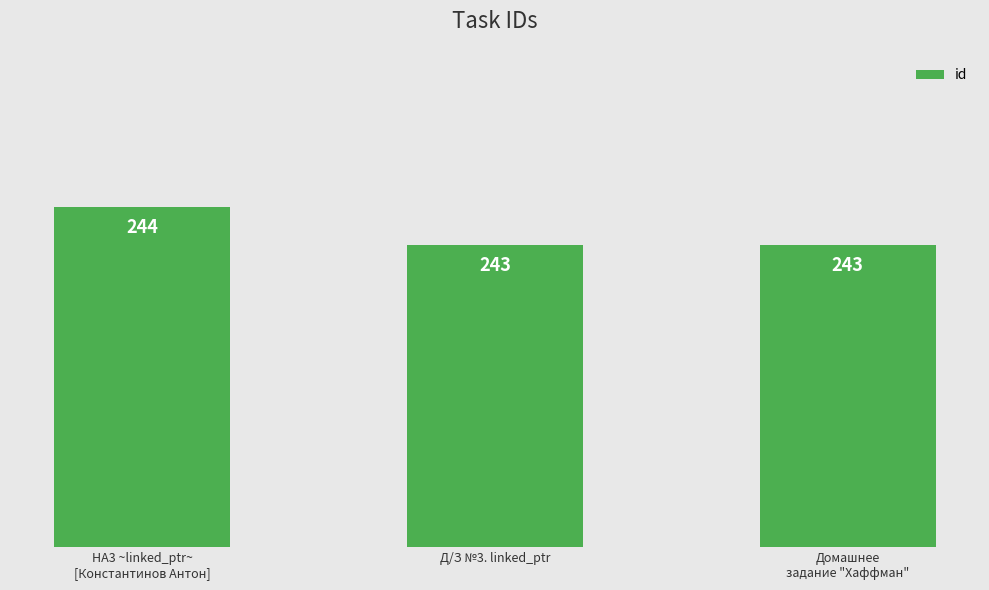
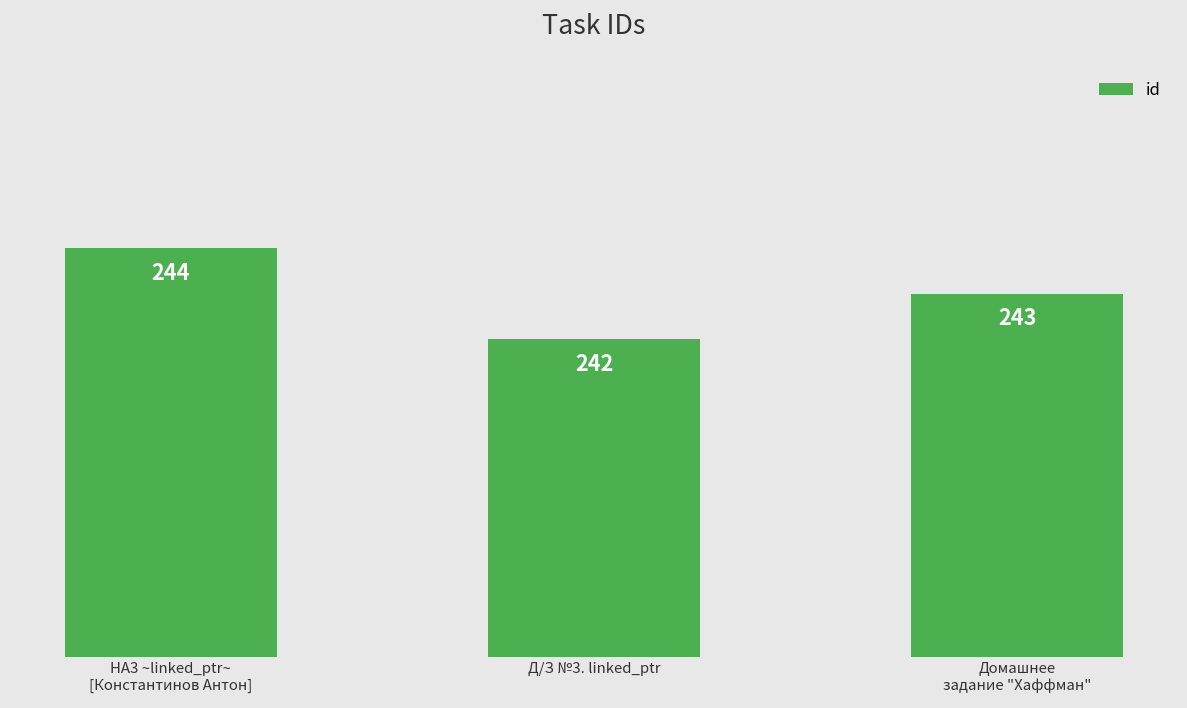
  {
    "HA3 ~linked_ptr~ [Константинов Антон]": 244,
-   "Д/З №3. linked_ptr": 243,
+   "Д/З №3. linked_ptr": 242,
    "Домашнее задание \"Хаффман\"": 243
  }
